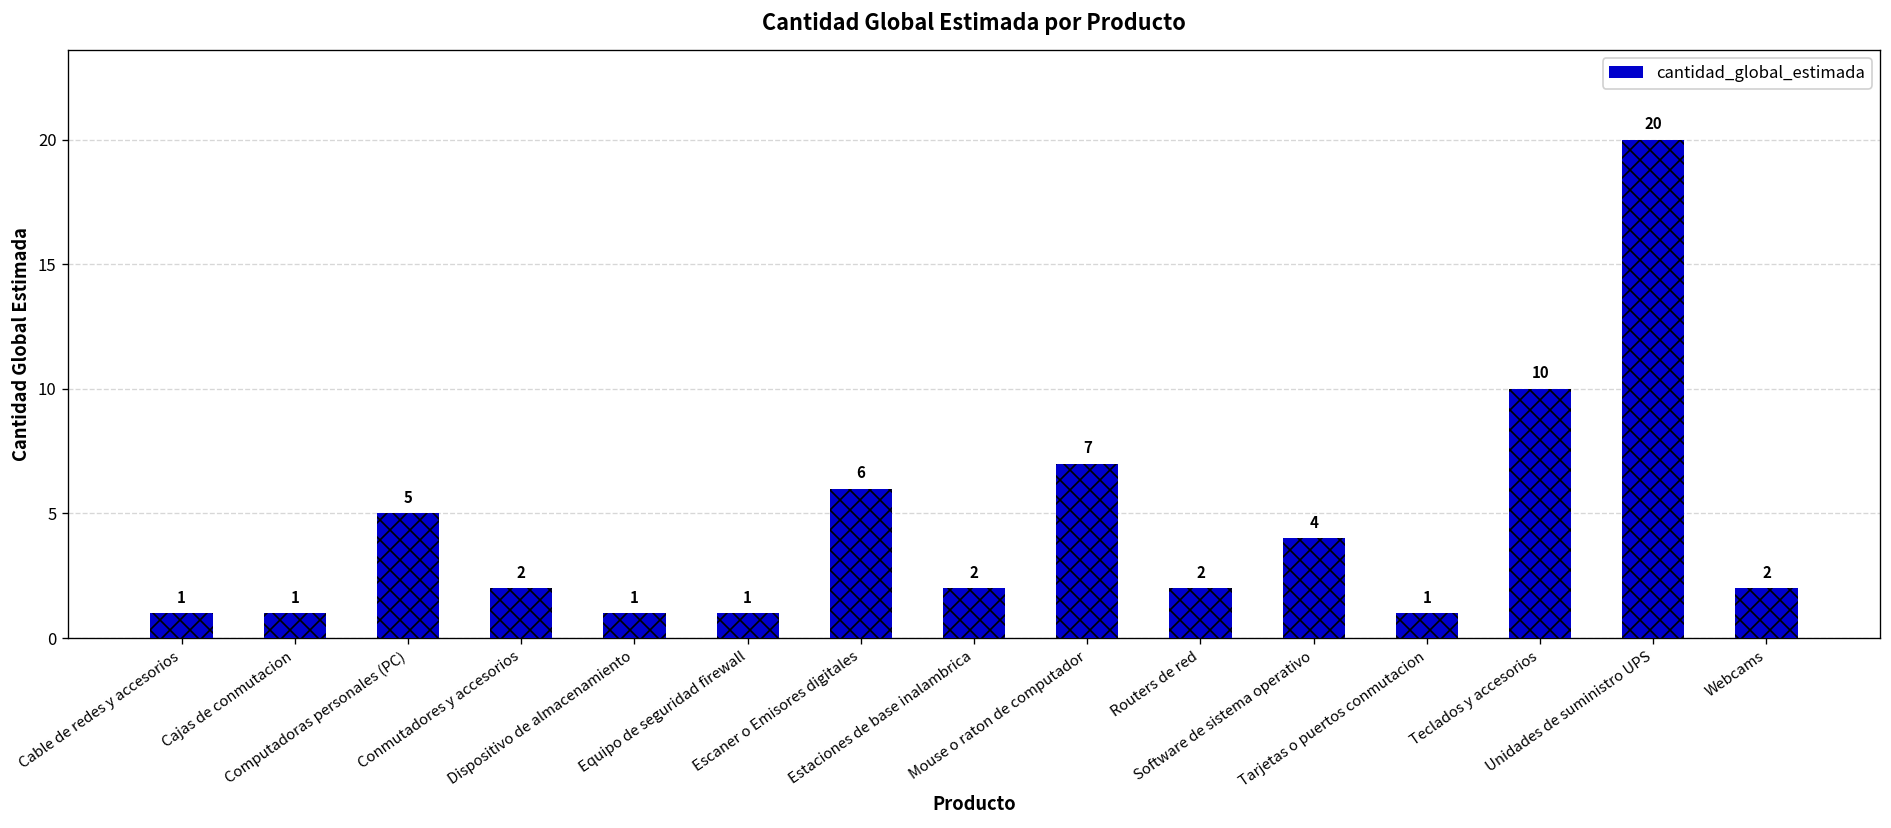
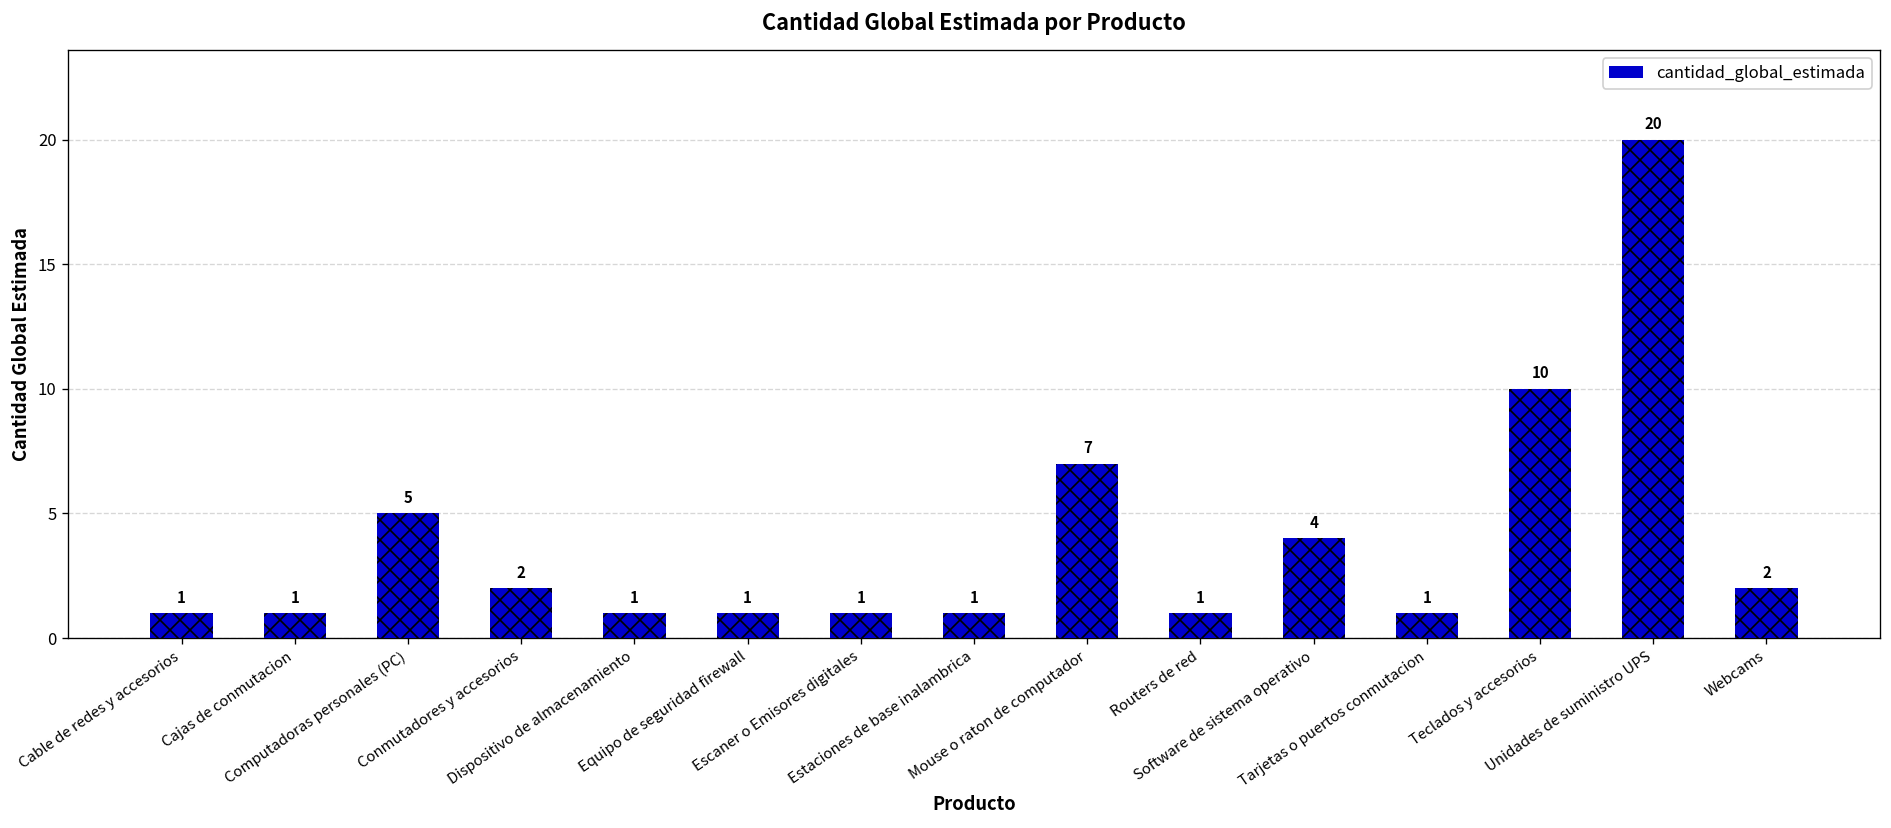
  {
    "Cable de redes y accesorios": 1,
    "Cajas de conmutacion": 1,
    "Computadoras personales (PC)": 5,
    "Conmutadores y accesorios": 2,
    "Dispositivo de almacenamiento": 1,
    "Equipo de seguridad firewall": 1,
-   "Escaner o Emisores digitales": 6,
-   "Estaciones de base inalambrica": 2,
+   "Escaner o Emisores digitales": 1,
+   "Estaciones de base inalambrica": 1,
    "Mouse o raton de computador": 7,
-   "Routers de red": 2,
+   "Routers de red": 1,
    "Software de sistema operativo": 4,
    "Tarjetas o puertos conmutacion": 1,
    "Teclados y accesorios": 10,
    "Unidades de suministro UPS": 20,
    "Webcams": 2
  }
